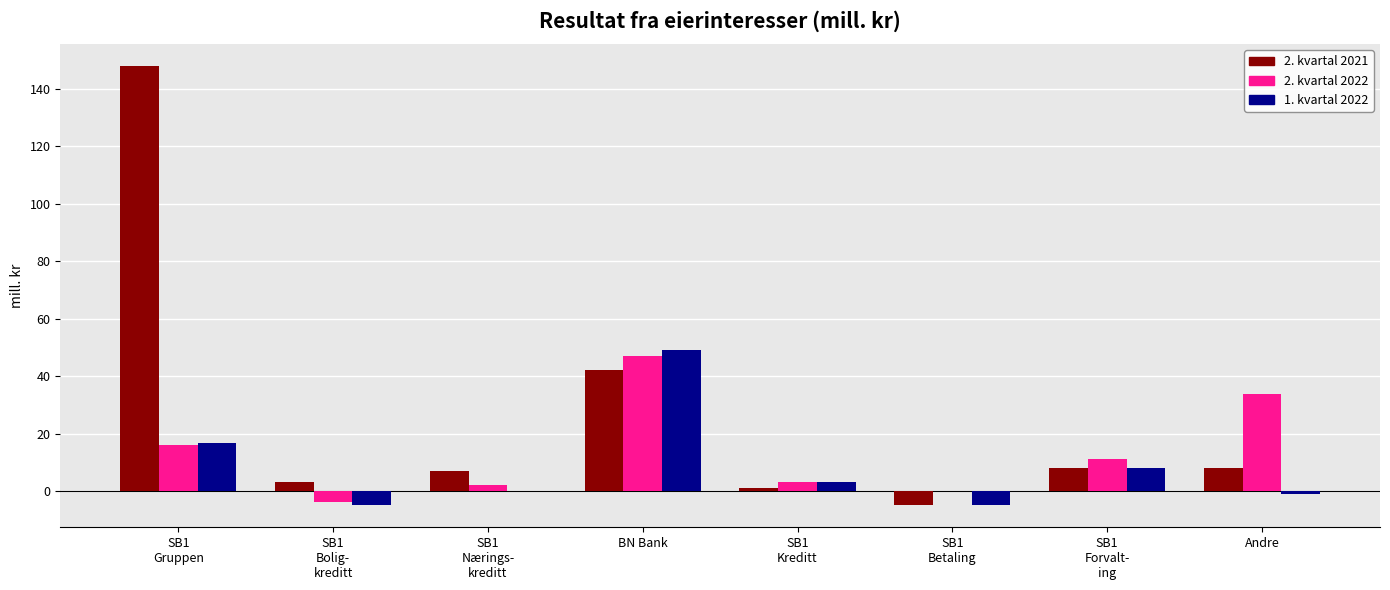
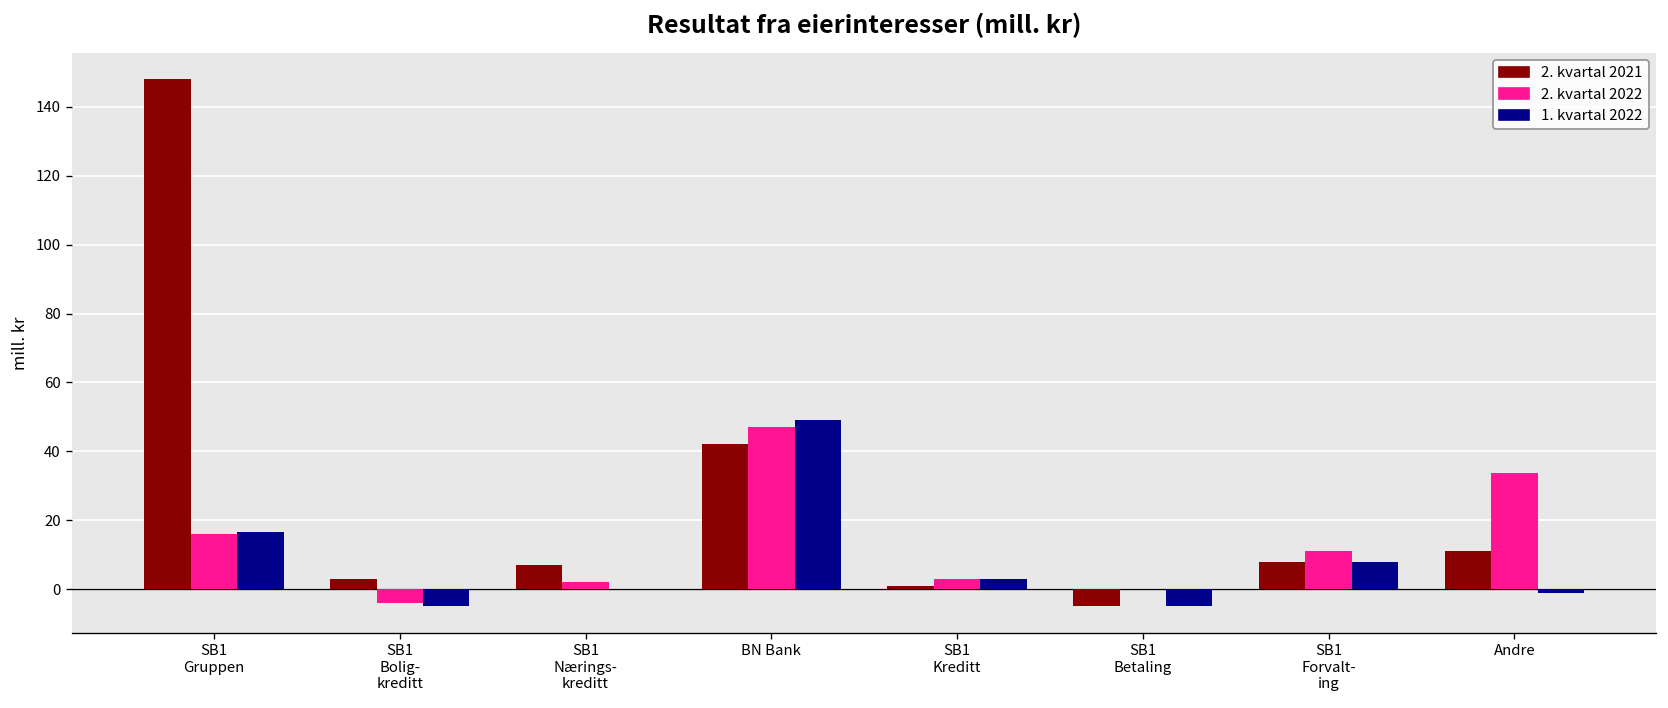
  {
    "2. kvartal 2021": {
      "SB1 Gruppen": 148,
      "SB1 Bolig- kreditt": 3,
      "SB1 Nærings- kreditt": 7,
      "BN Bank": 42,
      "SB1 Kreditt": 1,
      "SB1 Betaling": -5,
      "SB1 Forvalt- ing": 8,
-     "Andre": 8
+     "Andre": 11
    },
    "2. kvartal 2022": {
      "SB1 Gruppen": 16,
      "SB1 Bolig- kreditt": -4,
      "SB1 Nærings- kreditt": 2,
      "BN Bank": 47,
      "SB1 Kreditt": 3,
      "SB1 Betaling": 0,
      "SB1 Forvalt- ing": 11,
      "Andre": 34
    },
    "1. kvartal 2022": {
      "SB1 Gruppen": 17,
      "SB1 Bolig- kreditt": -5,
      "SB1 Nærings- kreditt": 0,
      "BN Bank": 49,
      "SB1 Kreditt": 3,
      "SB1 Betaling": -5,
      "SB1 Forvalt- ing": 8,
      "Andre": -1
    }
  }
